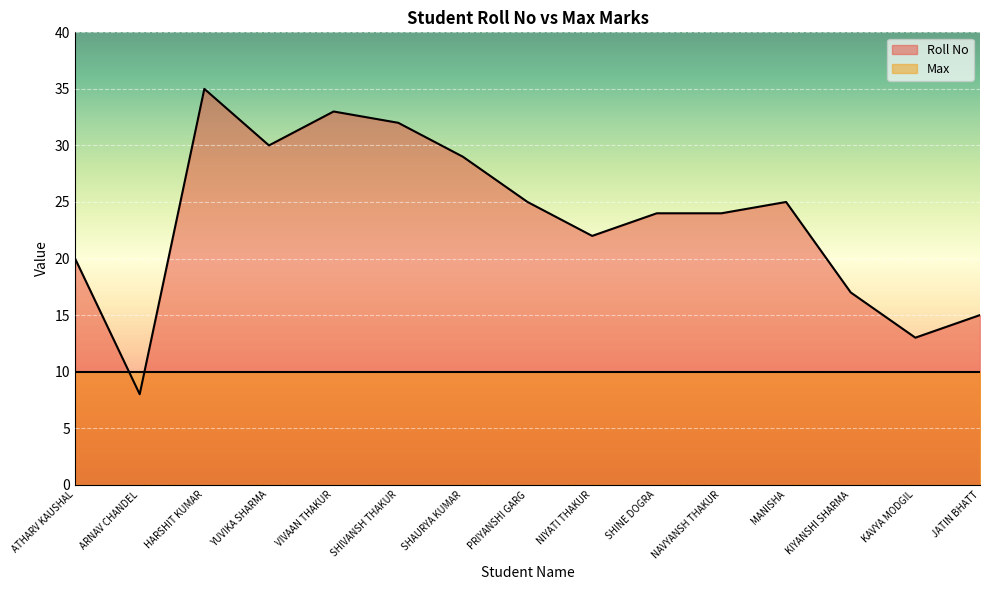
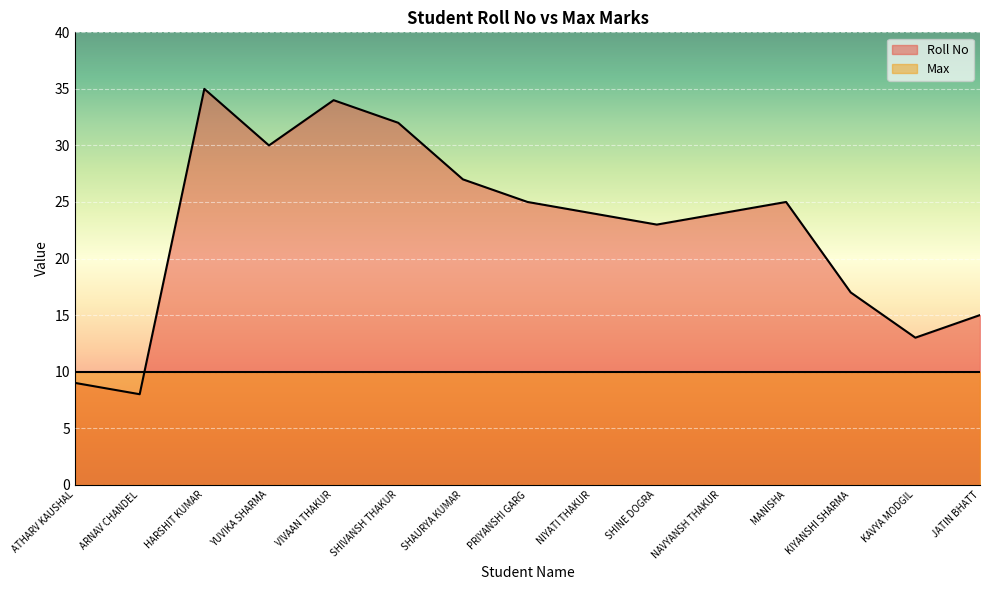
  {
    "Roll No": {
-     "ATHARV KAUSHAL": 20,
+     "ATHARV KAUSHAL": 9,
      "ARNAV CHANDEL": 8,
      "HARSHIT KUMAR": 35,
      "YUVIKA SHARMA": 30,
-     "VIVAAN THAKUR": 33,
+     "VIVAAN THAKUR": 34,
      "SHIVANSH THAKUR": 32,
-     "SHAURYA KUMAR": 29,
+     "SHAURYA KUMAR": 27,
      "PRIYANSHI GARG": 25,
-     "NIYATI THAKUR": 22,
-     "SHINE DOGRA": 24,
+     "NIYATI THAKUR": 24,
+     "SHINE DOGRA": 23,
      "NAVYANSH THAKUR": 24,
      "MANISHA": 25,
      "KIYANSHI SHARMA": 17,
      "KAVYA MODGIL": 13,
      "JATIN BHATT": 15
    },
    "Max": {
      "ATHARV KAUSHAL": 10,
      "ARNAV CHANDEL": 10,
      "HARSHIT KUMAR": 10,
      "YUVIKA SHARMA": 10,
      "VIVAAN THAKUR": 10,
      "SHIVANSH THAKUR": 10,
      "SHAURYA KUMAR": 10,
      "PRIYANSHI GARG": 10,
      "NIYATI THAKUR": 10,
      "SHINE DOGRA": 10,
      "NAVYANSH THAKUR": 10,
      "MANISHA": 10,
      "KIYANSHI SHARMA": 10,
      "KAVYA MODGIL": 10,
      "JATIN BHATT": 10
    }
  }
